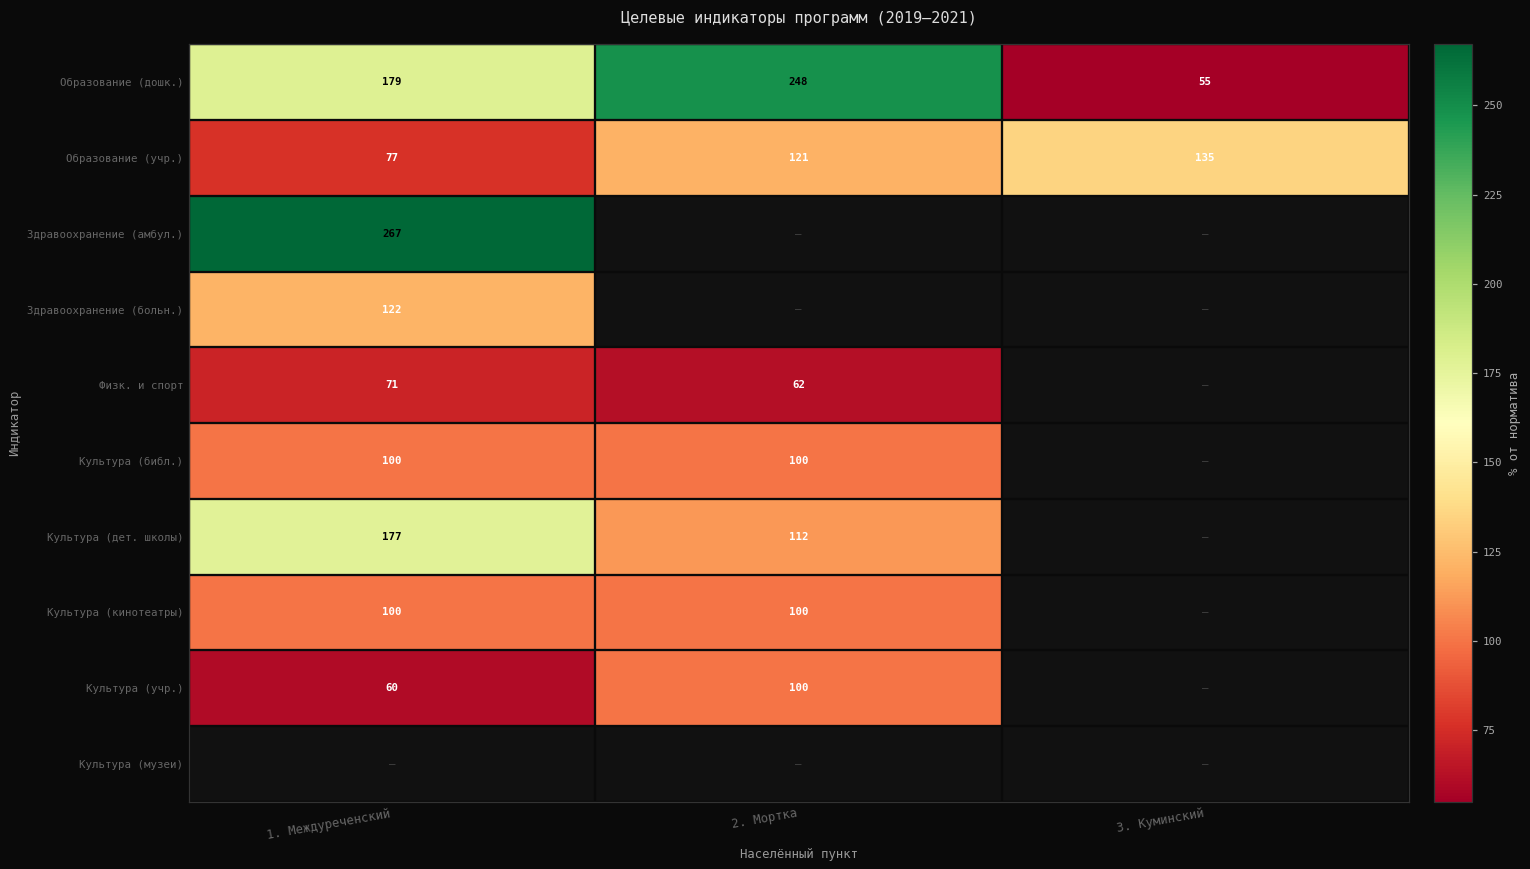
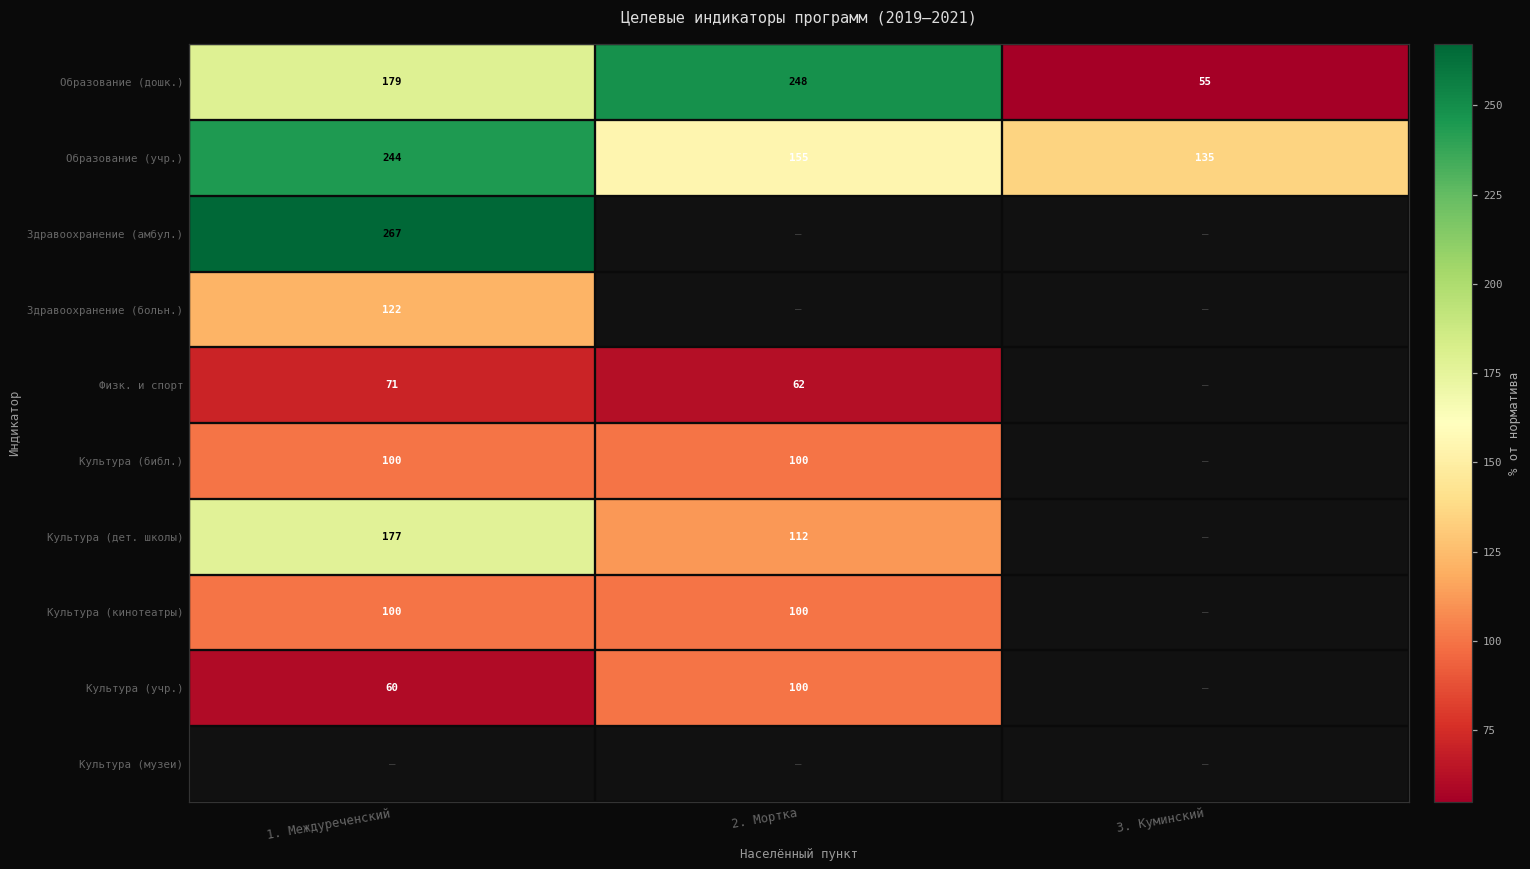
  {
    "Образование (дошк.)": {
      "1. Междуреченский": 179,
      "2. Мортка": 248,
      "3. Куминский": 55
    },
    "Образование (учр.)": {
-     "1. Междуреченский": 77,
-     "2. Мортка": 121,
+     "1. Междуреченский": 244,
+     "2. Мортка": 155,
      "3. Куминский": 135
    },
    "Здравоохранение (амбул.)": {
      "1. Междуреченский": 267
    },
    "Здравоохранение (больн.)": {
      "1. Междуреченский": 122
    },
    "Физк. и спорт": {
      "1. Междуреченский": 71,
      "2. Мортка": 62
    },
    "Культура (библ.)": {
      "1. Междуреченский": 100,
      "2. Мортка": 100
    },
    "Культура (дет. школы)": {
      "1. Междуреченский": 177,
      "2. Мортка": 112
    },
    "Культура (кинотеатры)": {
      "1. Междуреченский": 100,
      "2. Мортка": 100
    },
    "Культура (учр.)": {
      "1. Междуреченский": 60,
      "2. Мортка": 100
    }
  }
